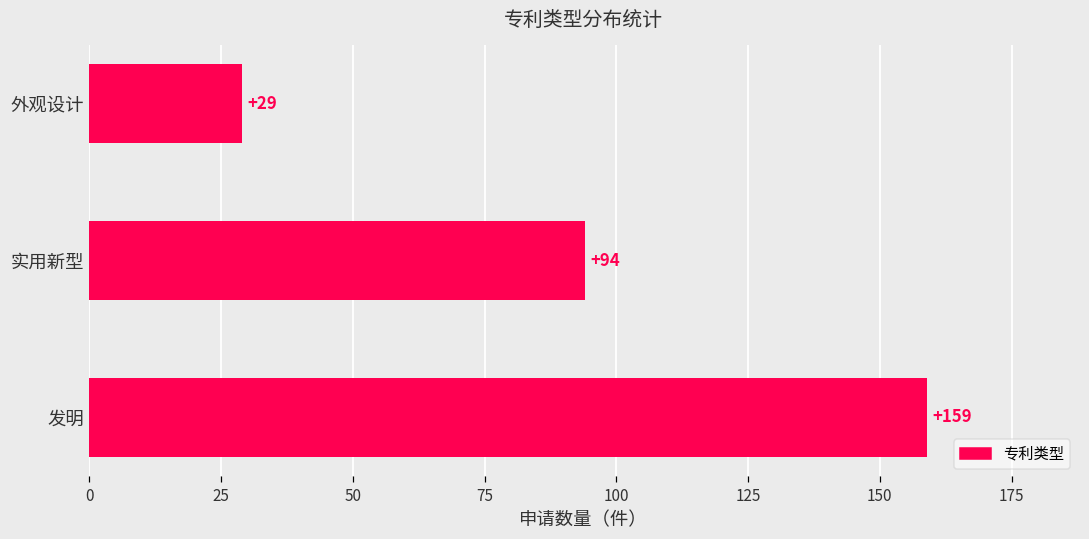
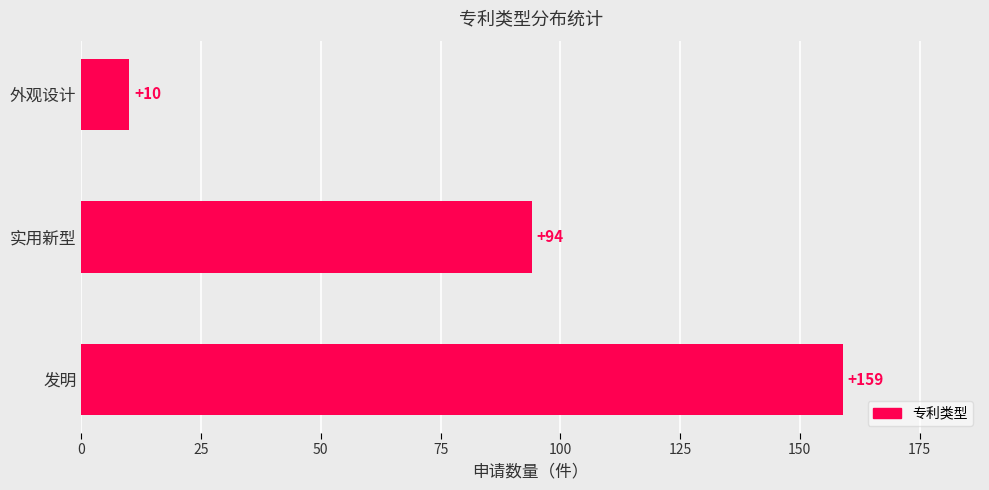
  {
-   "外观设计": "+29",
+   "外观设计": "+10",
    "实用新型": "+94",
    "发明": "+159"
  }
